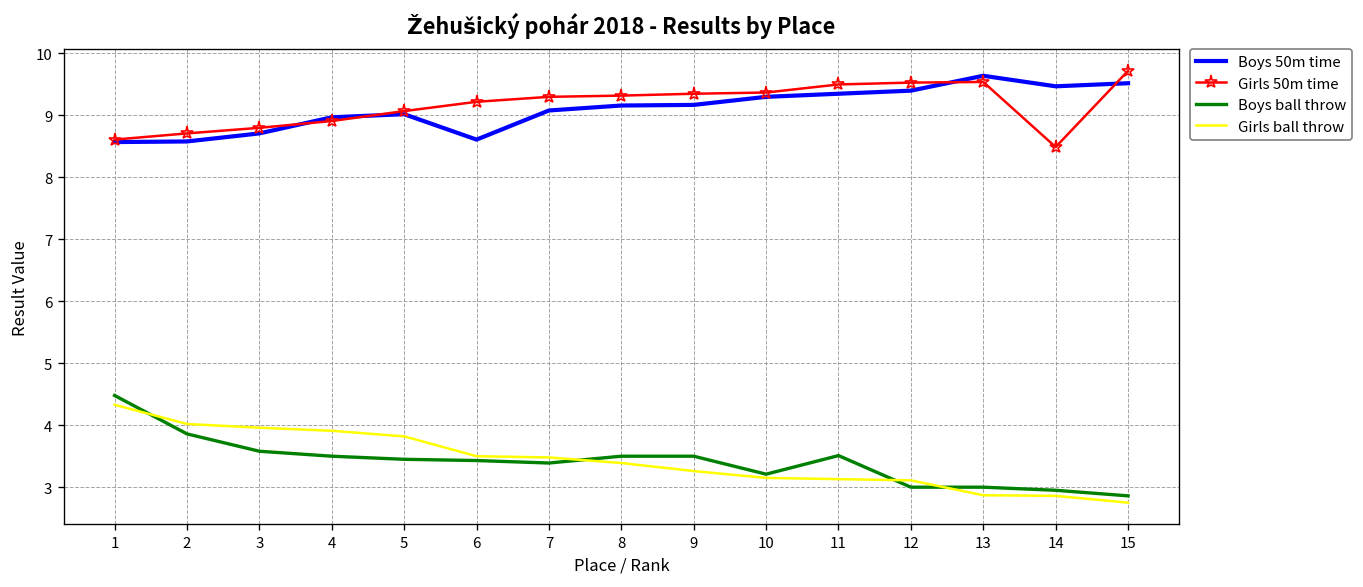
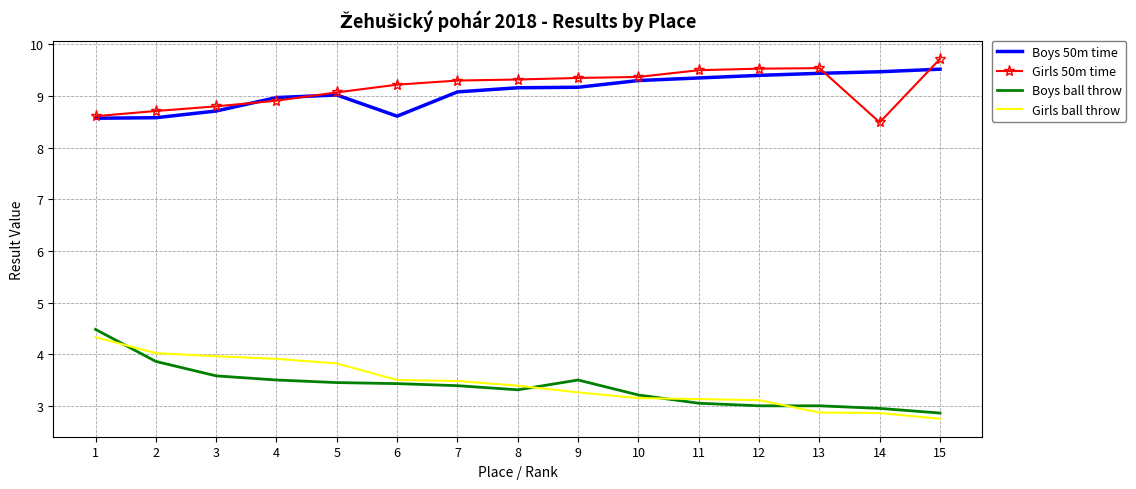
  {
    "Boys 50m time": {
      "2": 8.6,
      "3": 8.7,
      "4": 9.0,
      "5": 9.0,
      "6": 8.6,
      "7": 9.1,
      "8": 9.2,
      "9": 9.2,
      "10": 9.3,
      "11": 9.4,
      "12": 9.4,
-     "13": 9.6,
+     "13": 9.4,
      "14": 9.5,
      "15": 9.5
    },
    "Girls 50m time": {
      "2": 8.7,
      "3": 8.8,
      "4": 8.9,
      "5": 9.1,
      "6": 9.2,
      "7": 9.3,
      "8": 9.3,
      "9": 9.4,
      "10": 9.4,
      "11": 9.5,
      "12": 9.5,
      "13": 9.5,
      "14": 8.5,
      "15": 9.7
    },
    "Boys ball throw": {
      "1": 4.5,
      "2": 3.9,
      "3": 3.6,
      "4": 3.5,
      "5": 3.5,
      "6": 3.4,
      "7": 3.4,
-     "8": 3.5,
+     "8": 3.3,
      "9": 3.5,
      "10": 3.2,
-     "11": 3.5,
+     "11": 3.1,
      "12": 3.0,
      "13": 3.0,
      "14": 3.0,
      "15": 2.9
    },
    "Girls ball throw": {
      "1": 4.3,
      "2": 4.0,
      "3": 4.0,
      "4": 3.9,
      "5": 3.8,
      "6": 3.5,
      "7": 3.5,
      "8": 3.4,
      "9": 3.3,
      "10": 3.2,
      "11": 3.1,
      "12": 3.1,
      "13": 2.9,
      "14": 2.9,
      "15": 2.8
    }
  }
